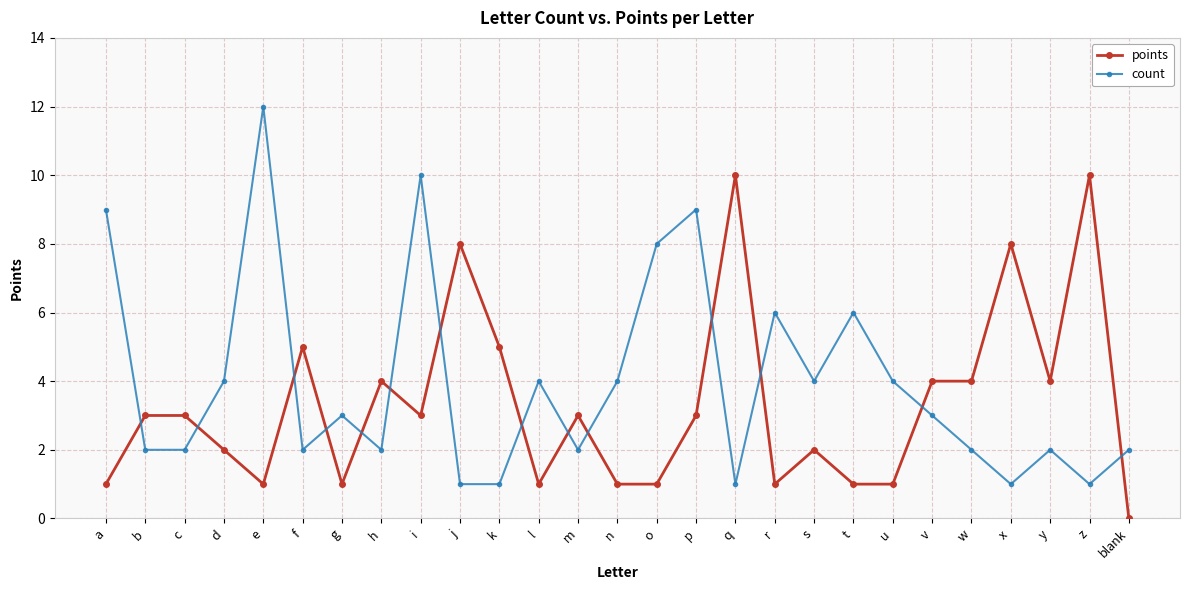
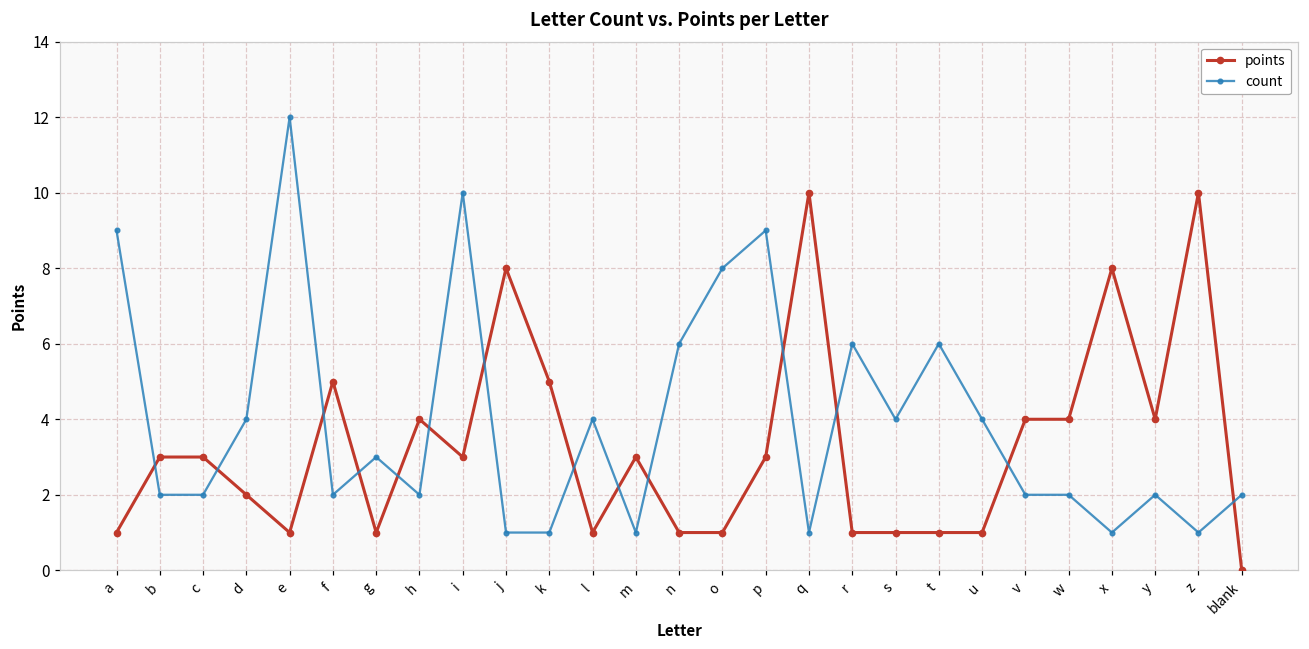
  {
    "points": {
      "a": 1,
      "b": 3,
      "c": 3,
      "d": 2,
      "e": 1,
      "f": 5,
      "g": 1,
      "h": 4,
      "i": 3,
      "j": 8,
      "k": 5,
      "l": 1,
      "m": 3,
      "n": 1,
      "o": 1,
      "p": 3,
      "q": 10,
      "r": 1,
-     "s": 2,
+     "s": 1,
      "t": 1,
      "u": 1,
      "v": 4,
      "w": 4,
      "x": 8,
      "y": 4,
      "z": 10,
      "blank": 0
    },
    "count": {
      "a": 9,
      "b": 2,
      "c": 2,
      "d": 4,
      "e": 12,
      "f": 2,
      "g": 3,
      "h": 2,
      "i": 10,
      "j": 1,
      "k": 1,
      "l": 4,
-     "m": 2,
-     "n": 4,
+     "m": 1,
+     "n": 6,
      "o": 8,
      "p": 9,
      "q": 1,
      "r": 6,
      "s": 4,
      "t": 6,
      "u": 4,
-     "v": 3,
+     "v": 2,
      "w": 2,
      "x": 1,
      "y": 2,
      "z": 1,
      "blank": 2
    }
  }
